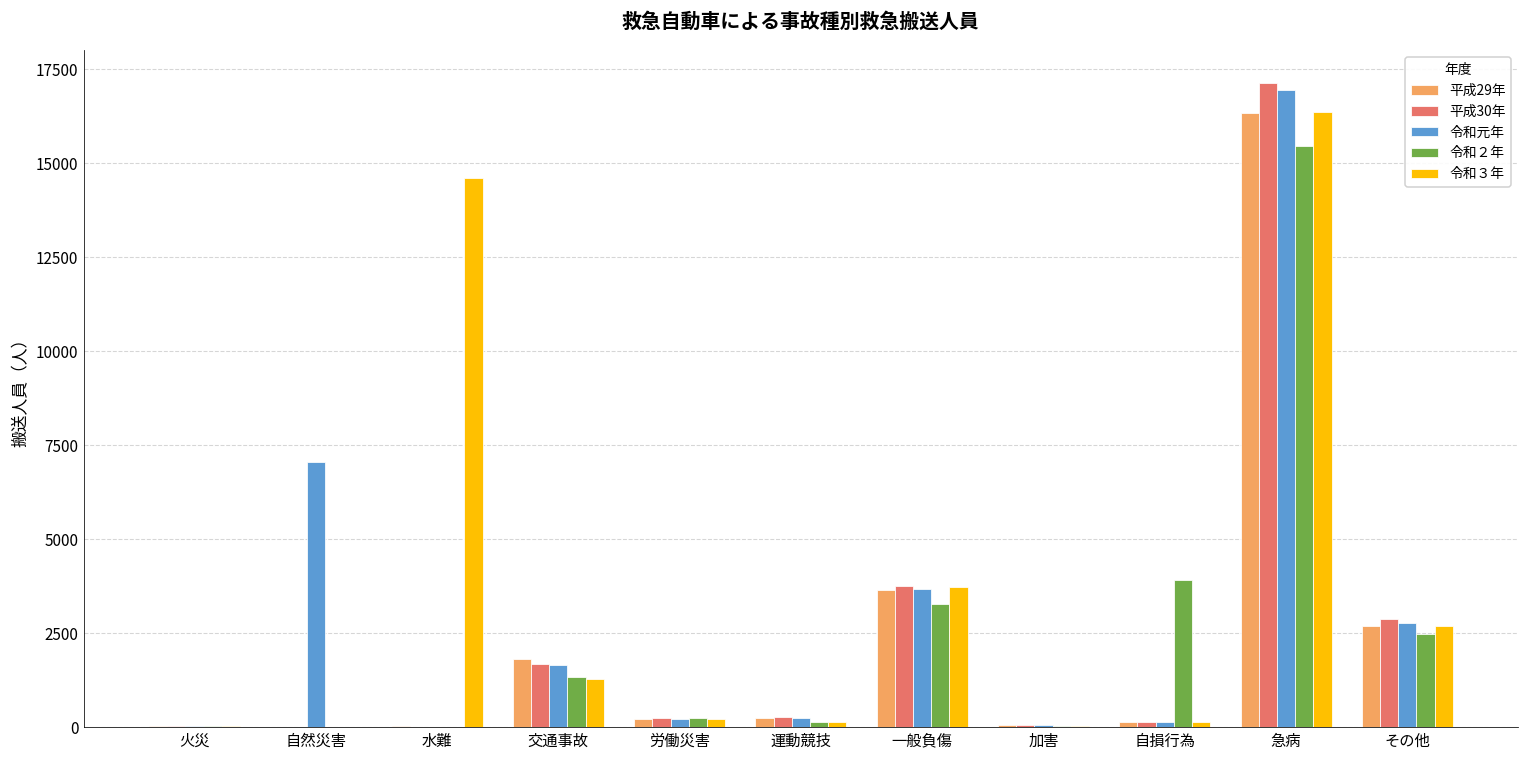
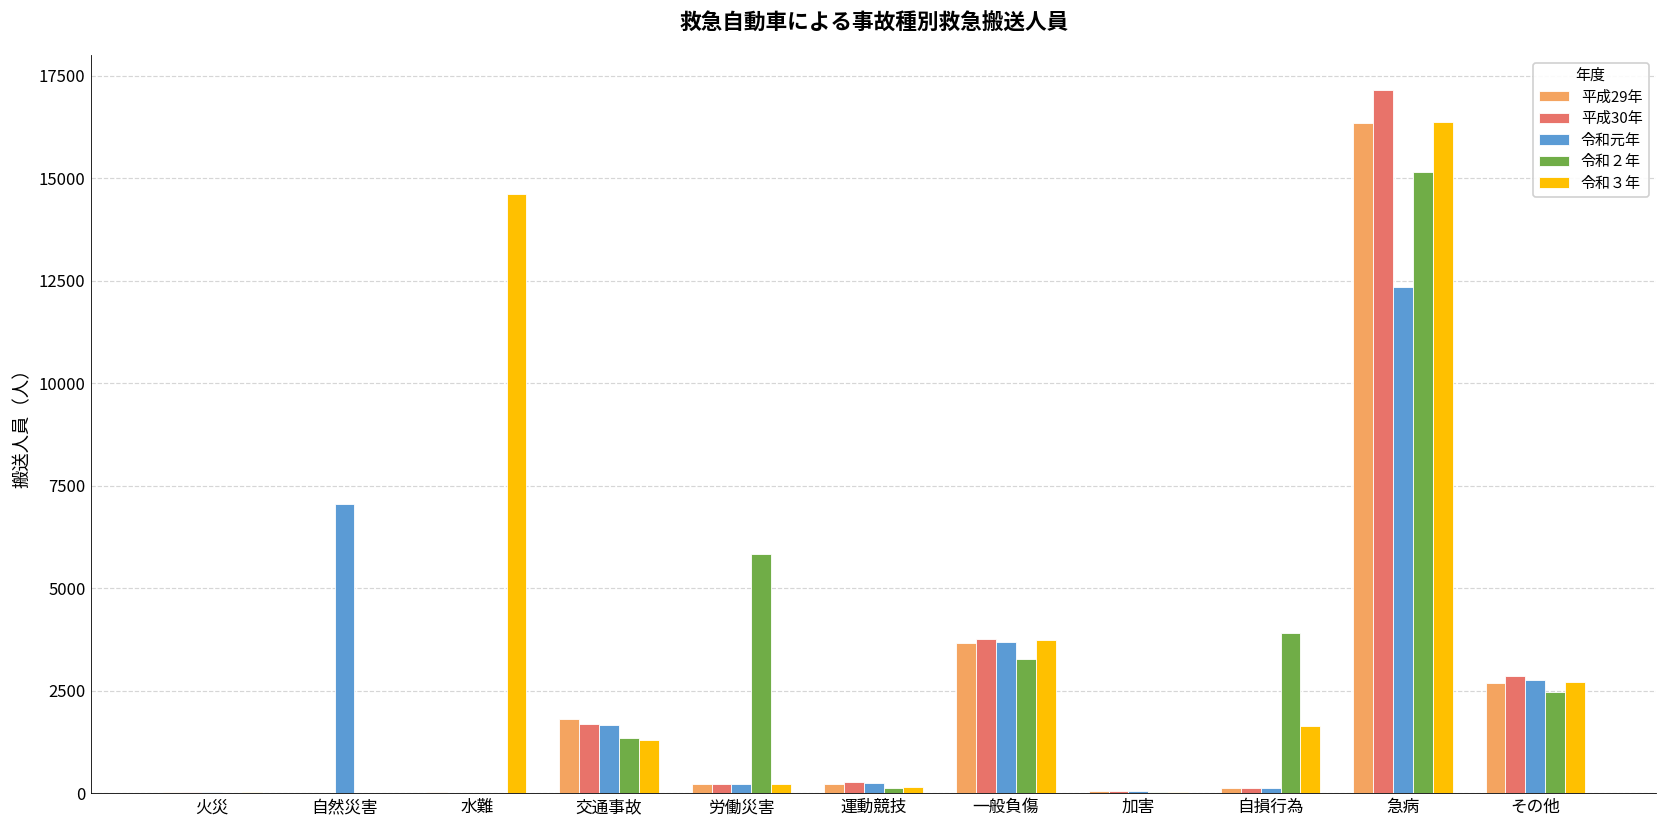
  {
    "令和元年": {
      "自然災害": 7100,
      "交通事故": 1700,
      "労働災害": 200,
      "運動競技": 300,
      "一般負傷": 3700,
      "自損行為": 100,
-     "急病": 17000,
+     "急病": 12400,
      "その他": 2800
    },
    "令和２年": {
      "交通事故": 1300,
-     "労働災害": 200,
+     "労働災害": 5800,
      "運動競技": 100,
      "一般負傷": 3300,
      "自損行為": 3900,
-     "急病": 15400,
+     "急病": 15100,
      "その他": 2500
    },
    "令和３年": {
      "水難": 14600,
      "交通事故": 1300,
      "労働災害": 200,
      "運動競技": 200,
      "一般負傷": 3700,
-     "自損行為": 100,
+     "自損行為": 1700,
      "急病": 16400,
      "その他": 2700
    }
  }
